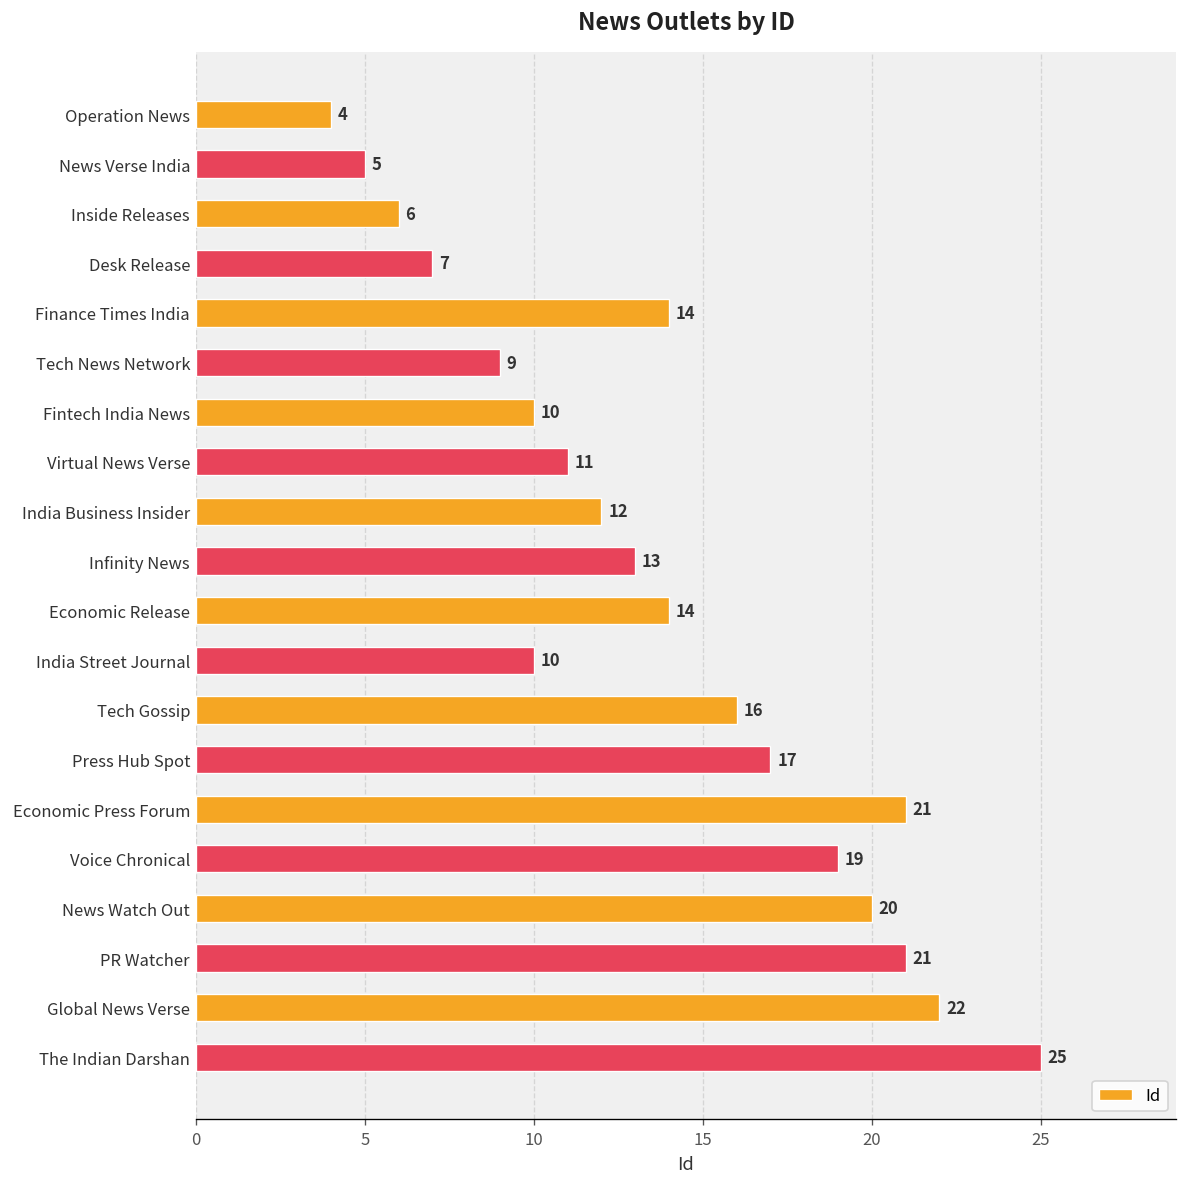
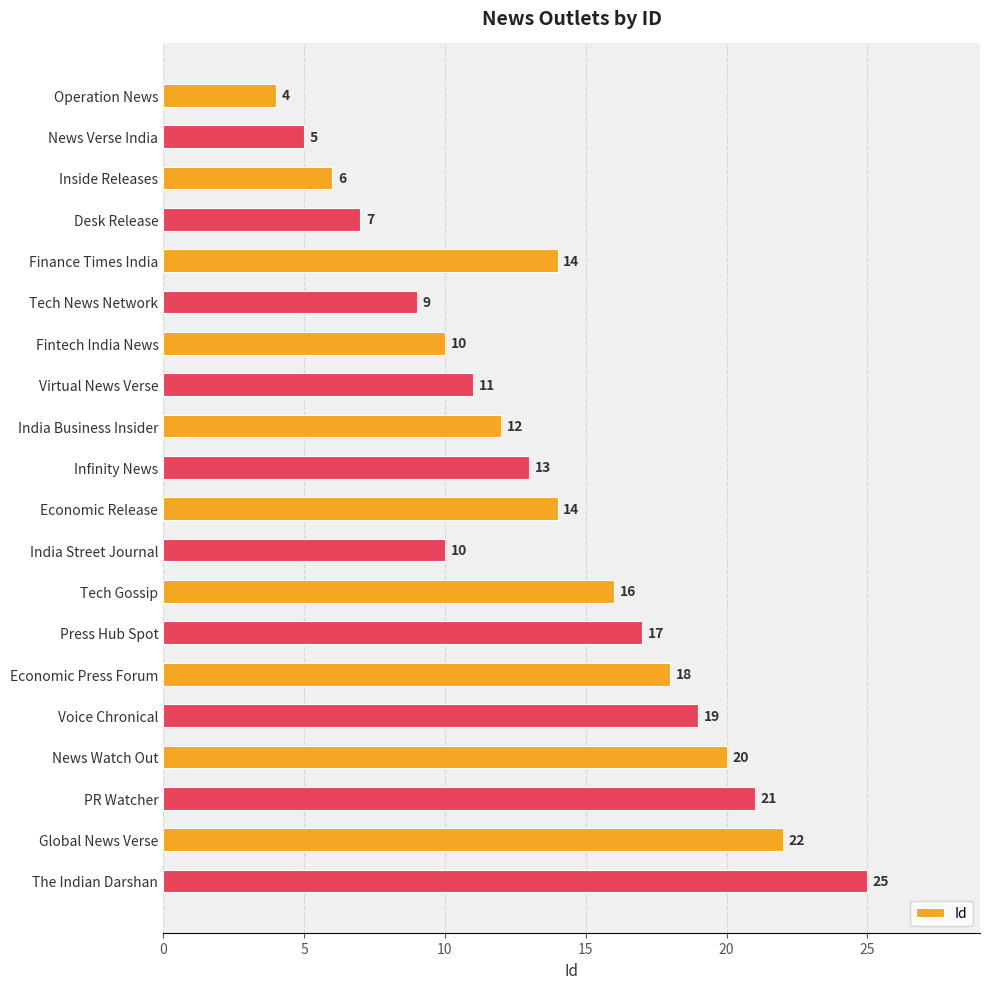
  {
    "Operation News": 4,
    "News Verse India": 5,
    "Inside Releases": 6,
    "Desk Release": 7,
    "Finance Times India": 14,
    "Tech News Network": 9,
    "Fintech India News": 10,
    "Virtual News Verse": 11,
    "India Business Insider": 12,
    "Infinity News": 13,
    "Economic Release": 14,
    "India Street Journal": 10,
    "Tech Gossip": 16,
    "Press Hub Spot": 17,
-   "Economic Press Forum": 21,
+   "Economic Press Forum": 18,
    "Voice Chronical": 19,
    "News Watch Out": 20,
    "PR Watcher": 21,
    "Global News Verse": 22,
    "The Indian Darshan": 25
  }
